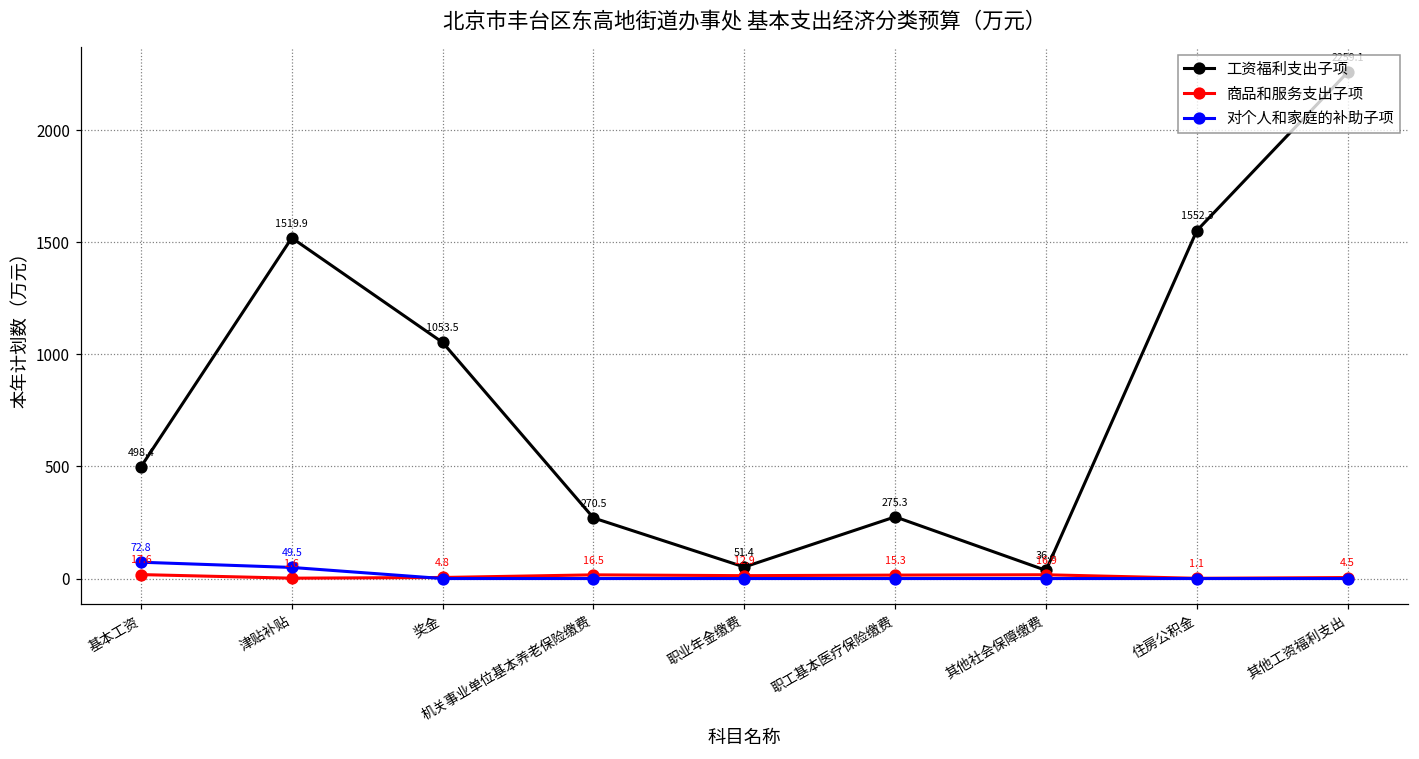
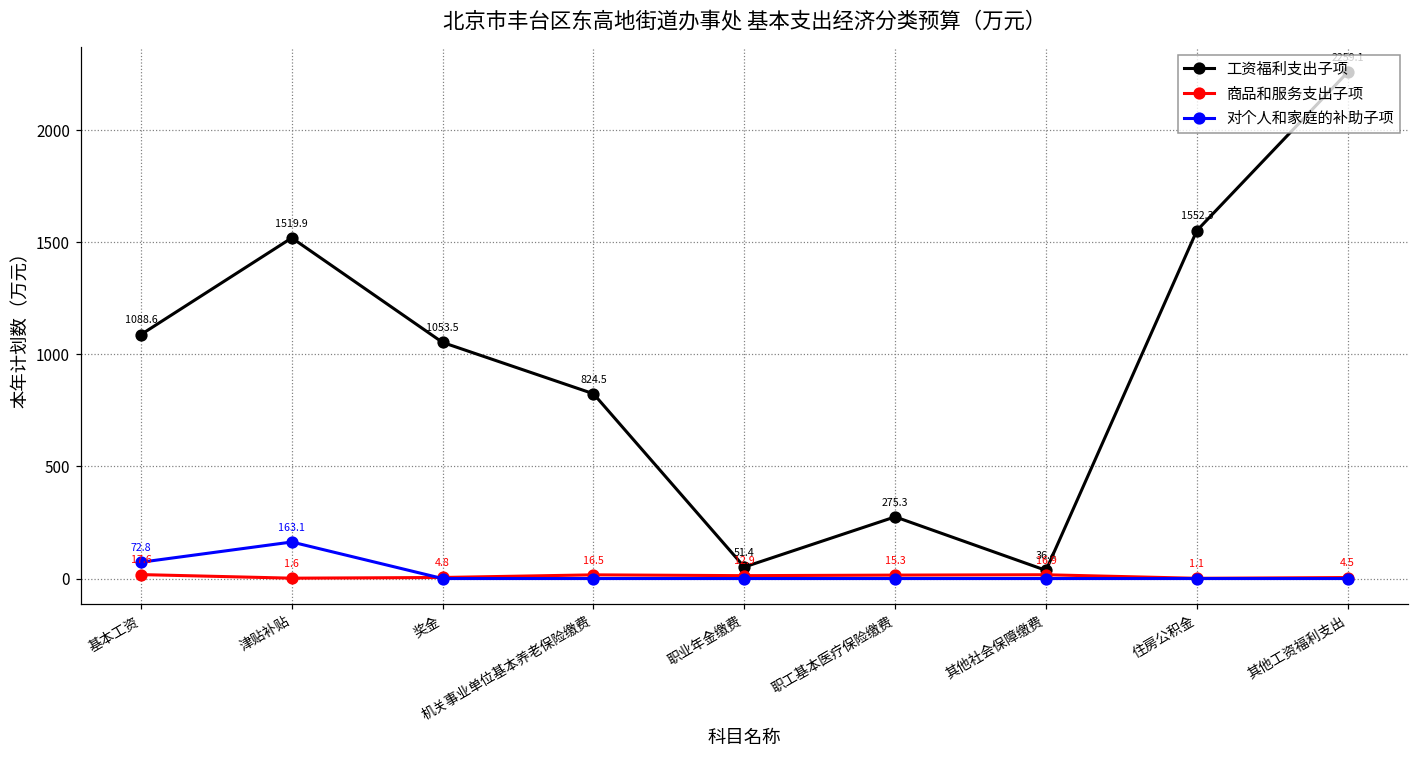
  {
    "工资福利支出子项": {
-     "基本工资": 498.4,
+     "基本工资": 1088.6,
      "津贴补贴": 1519.9,
      "奖金": 1053.5,
-     "机关事业单位基本养老保险缴费": 270.5,
+     "机关事业单位基本养老保险缴费": 824.5,
      "职工基本医疗保险缴费": 275.3,
      "住房公积金": 1552.3
    },
    "商品和服务支出子项": {
      "津贴补贴": 1.6,
      "机关事业单位基本养老保险缴费": 16.5,
      "职工基本医疗保险缴费": 15.3
    },
    "对个人和家庭的补助子项": {
      "基本工资": 72.8,
-     "津贴补贴": 49.5
+     "津贴补贴": 163.1
    }
  }
